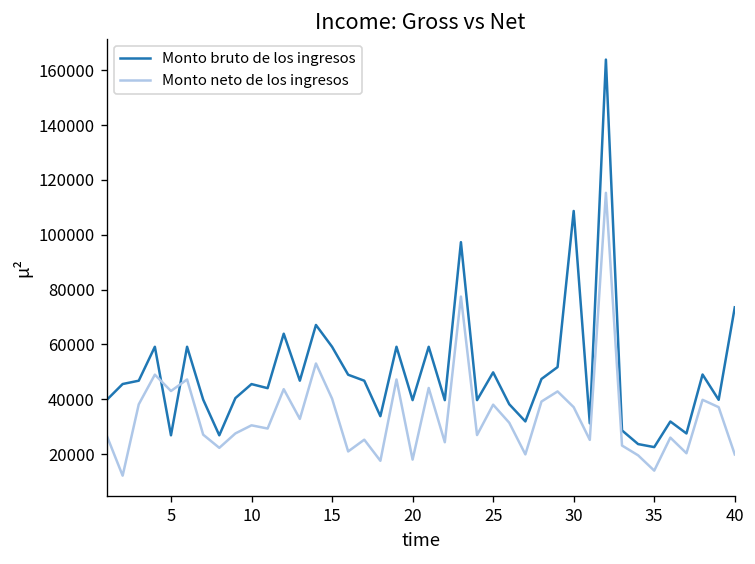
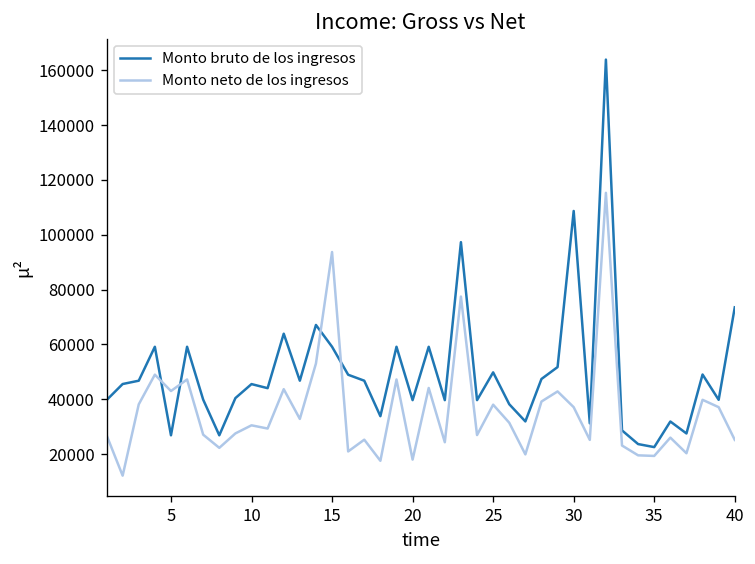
  {
    "Monto bruto de los ingresos": {
      "5": 27000,
      "10": 46000,
      "15": 59000,
      "20": 40000,
      "25": 50000,
      "30": 109000,
      "35": 23000,
      "40": 74000
    },
    "Monto neto de los ingresos": {
      "5": 43000,
      "10": 30000,
-     "15": 40000,
+     "15": 94000,
      "20": 18000,
      "25": 38000,
      "30": 37000,
-     "35": 14000,
-     "40": 20000
+     "35": 19000,
+     "40": 25000
    }
  }
